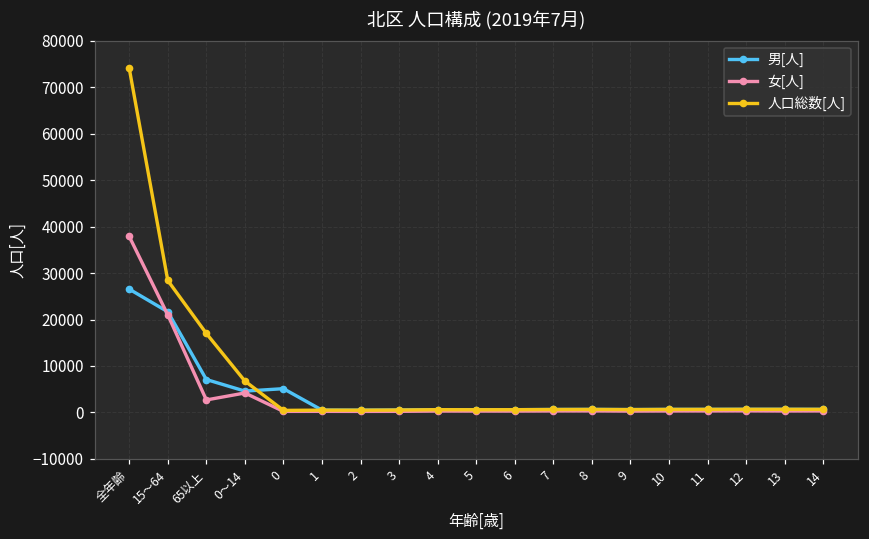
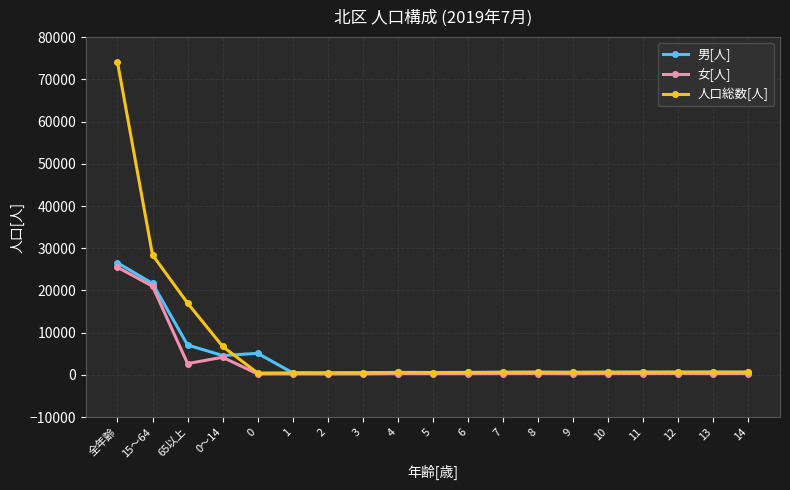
  {
    "男[人]": {
      "全年齢": 27000,
      "15～64": 22000,
      "65以上": 7000,
      "0": 5000
    },
    "女[人]": {
-     "全年齢": 38000,
+     "全年齢": 25000,
      "15～64": 21000,
      "65以上": 3000
    },
    "人口総数[人]": {
      "全年齢": 74000,
      "15～64": 28000,
      "65以上": 17000,
      "0～14": 7000
    }
  }
